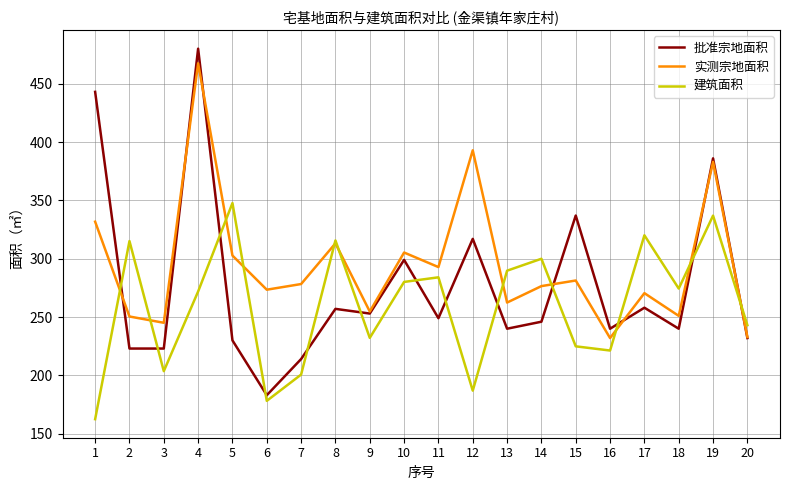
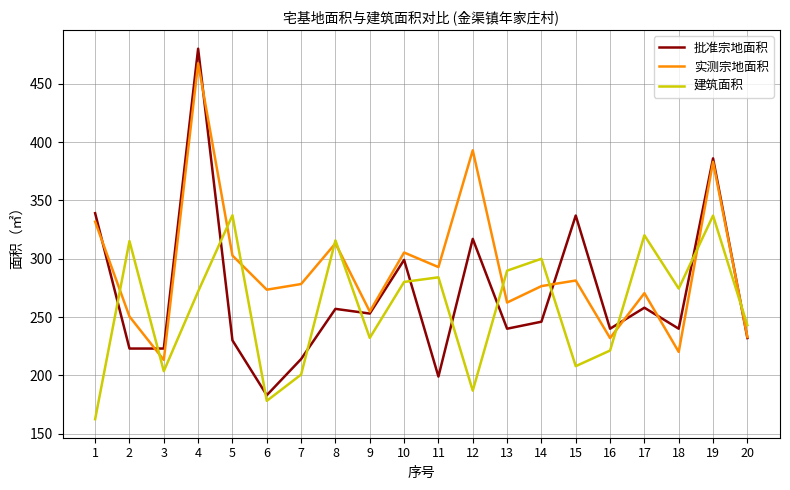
  {
    "批准宗地面积": {
-     "1": 443,
+     "1": 339,
      "2": 223,
      "3": 223,
      "4": 480,
      "5": 230,
      "6": 183,
      "7": 214,
      "8": 257,
      "10": 299,
-     "11": 249,
+     "11": 199,
      "12": 317,
      "13": 240,
      "14": 246,
      "15": 337,
      "16": 240,
      "17": 258,
      "18": 240,
      "19": 386
    },
    "实测宗地面积": {
      "1": 332,
      "2": 250,
-     "3": 245,
+     "3": 213,
      "4": 467,
      "5": 303,
      "6": 273,
      "7": 278,
      "8": 313,
      "10": 305,
      "11": 293,
      "12": 393,
      "13": 262,
      "14": 277,
      "15": 281,
      "16": 232,
      "17": 270,
-     "18": 251,
+     "18": 220,
      "19": 383
    },
    "建筑面积": {
      "1": 162,
      "2": 315,
      "3": 204,
      "4": 272,
-     "5": 348,
+     "5": 337,
      "6": 178,
      "7": 201,
      "8": 316,
      "9": 232,
      "10": 280,
      "11": 284,
      "12": 187,
      "13": 290,
      "14": 300,
-     "15": 225,
+     "15": 208,
      "16": 221,
      "17": 320,
      "18": 274,
      "19": 337,
      "20": 243
    }
  }
